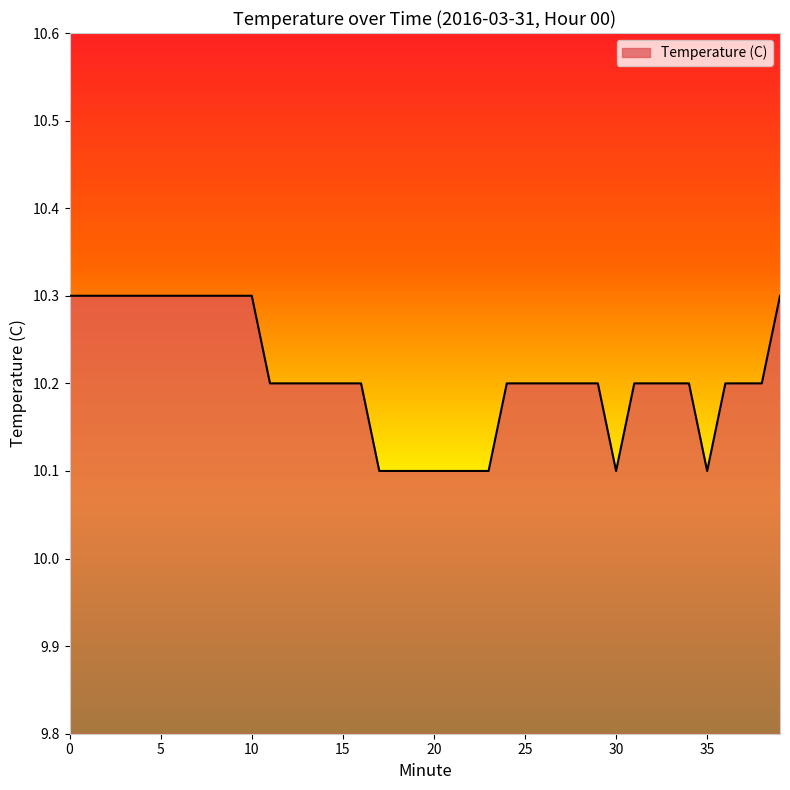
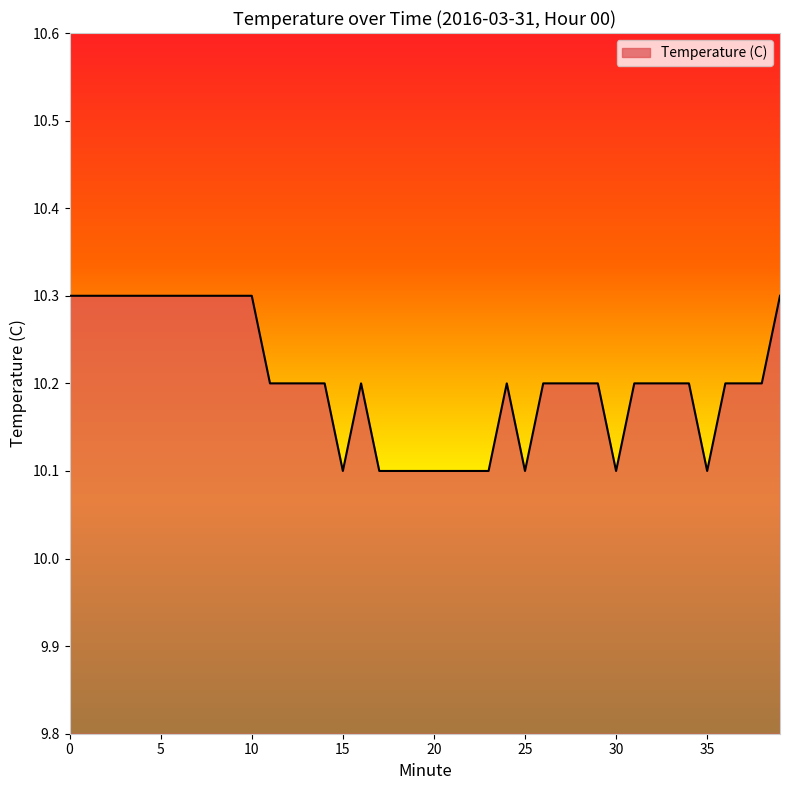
  {
    "0": 10.3,
    "5": 10.3,
    "10": 10.3,
-   "15": 10.2,
+   "15": 10.1,
    "20": 10.1,
-   "25": 10.2,
+   "25": 10.1,
    "30": 10.1,
    "35": 10.1
  }
